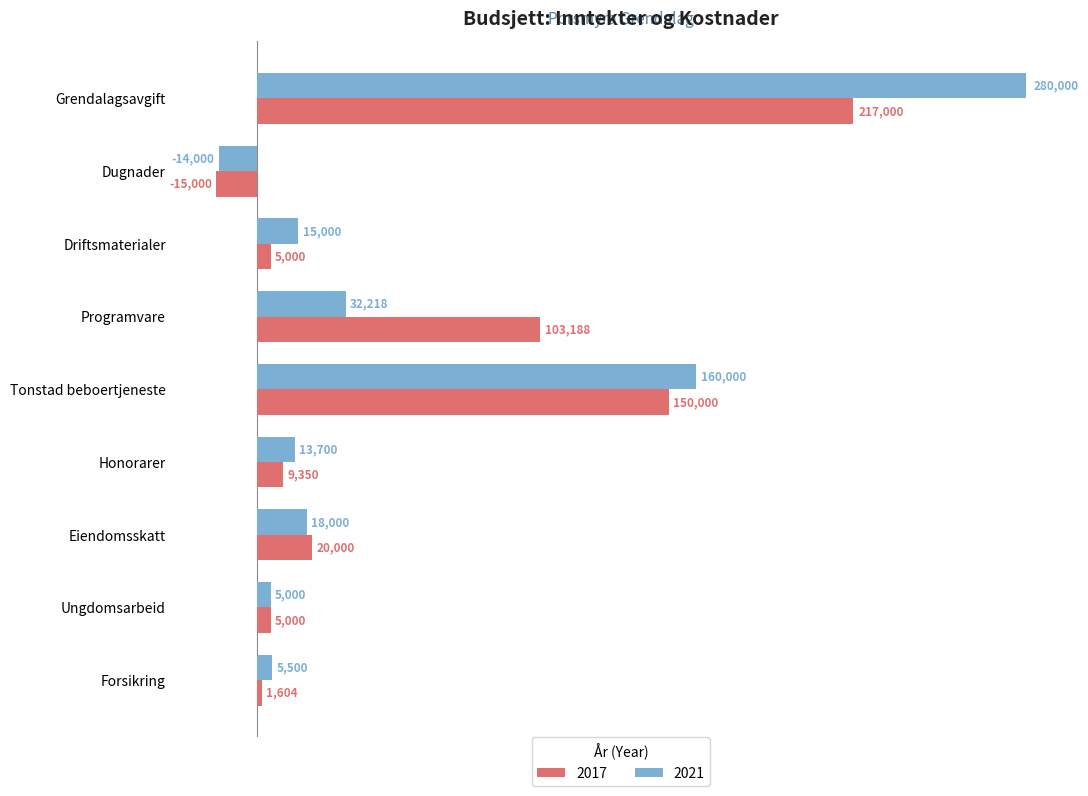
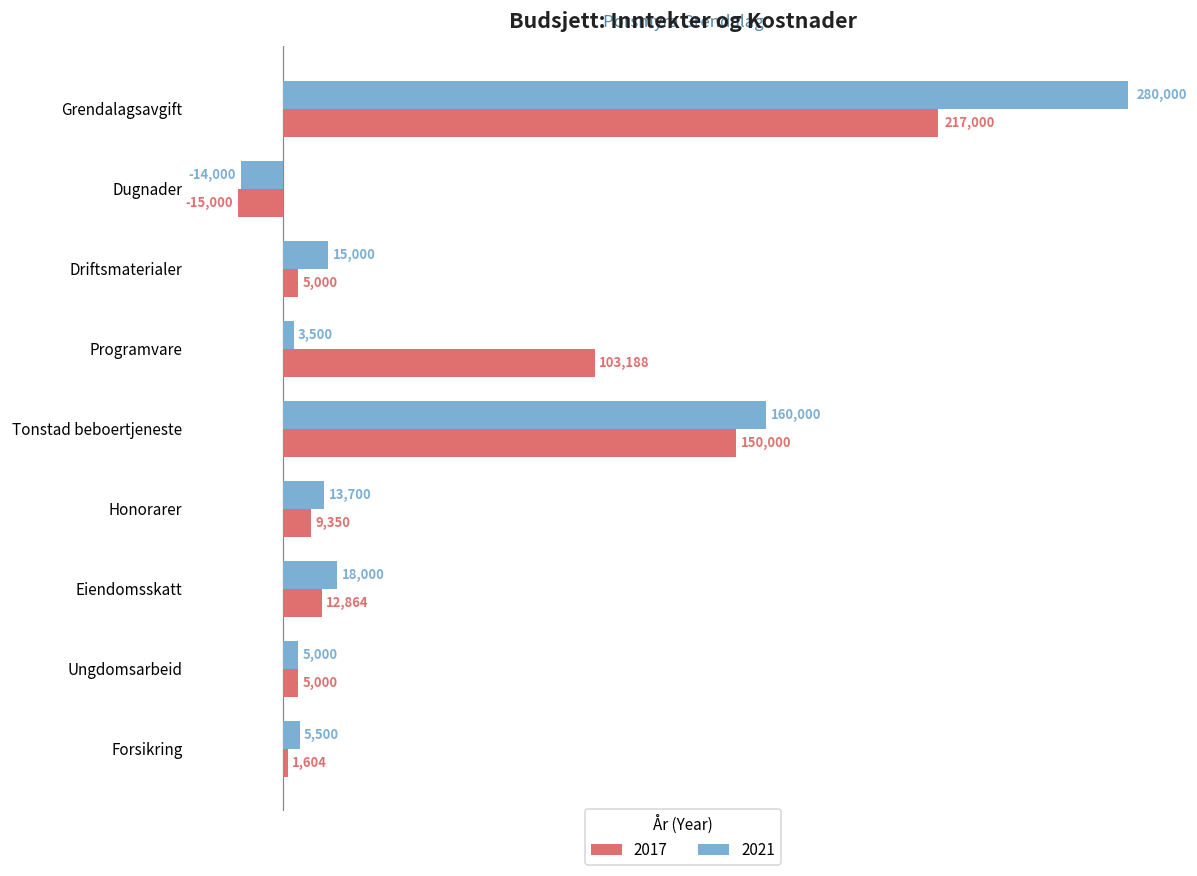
  {
    "2017": {
      "Grendalagsavgift": "217,000",
      "Dugnader": "-15,000",
      "Driftsmaterialer": "5,000",
      "Programvare": "103,188",
      "Tonstad beboertjeneste": "150,000",
      "Honorarer": "9,350",
-     "Eiendomsskatt": "20,000",
+     "Eiendomsskatt": "12,864",
      "Ungdomsarbeid": "5,000",
      "Forsikring": "1,604"
    },
    "2021": {
      "Grendalagsavgift": "280,000",
      "Dugnader": "-14,000",
      "Driftsmaterialer": "15,000",
-     "Programvare": "32,218",
+     "Programvare": "3,500",
      "Tonstad beboertjeneste": "160,000",
      "Honorarer": "13,700",
      "Eiendomsskatt": "18,000",
      "Ungdomsarbeid": "5,000",
      "Forsikring": "5,500"
    }
  }
